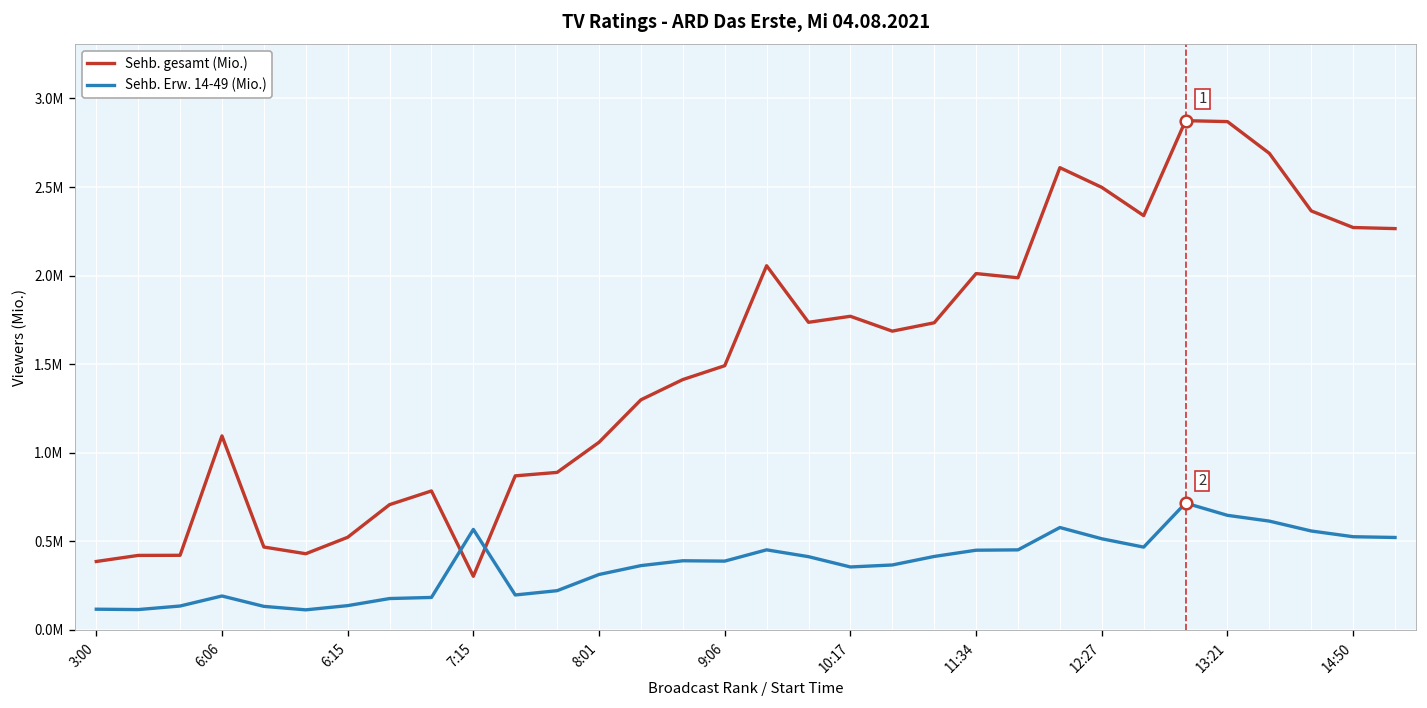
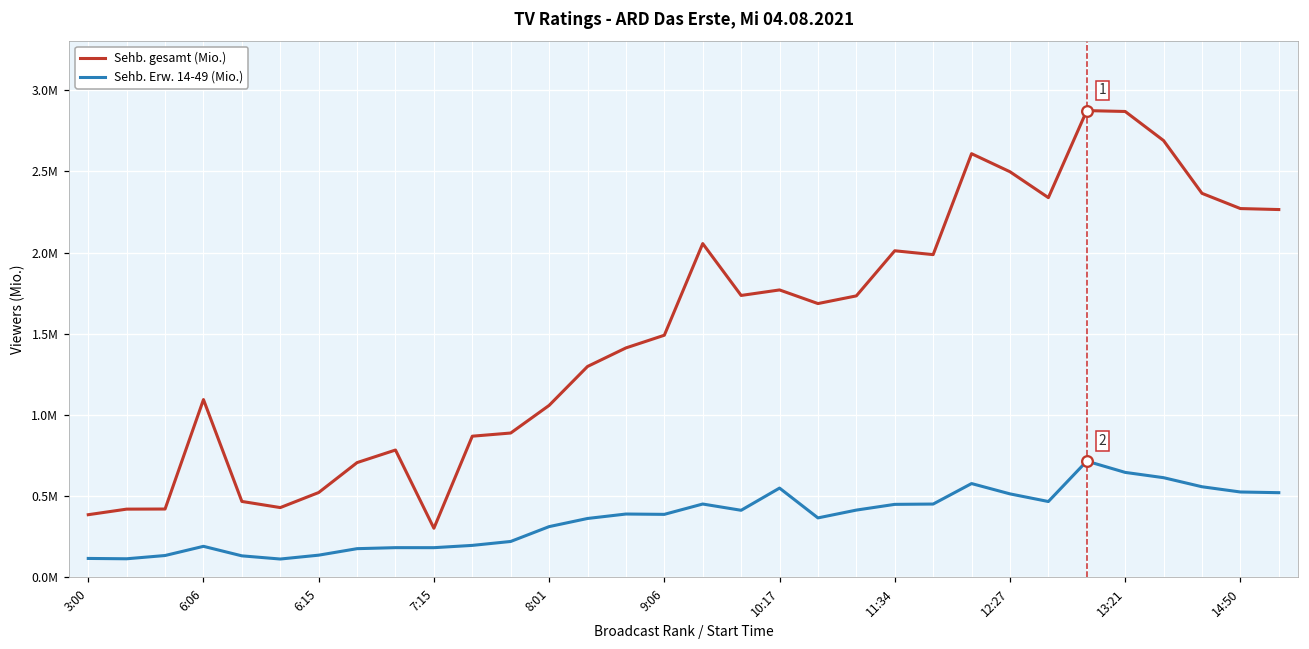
  {
    "Sehb. gesamt (Mio.)": {
      "3:00": 390000,
      "6:06": 1100000,
      "6:15": 520000,
      "7:15": 300000,
      "8:01": 1060000,
      "9:06": 1490000,
      "10:17": 1770000,
      "11:34": 2010000,
      "12:27": 2500000,
      "13:21": 2870000,
      "14:50": 2270000
    },
    "Sehb. Erw. 14-49 (Mio.)": {
      "3:00": 120000,
      "6:06": 190000,
      "6:15": 140000,
-     "7:15": 570000,
+     "7:15": 180000,
      "8:01": 310000,
      "9:06": 390000,
-     "10:17": 360000,
+     "10:17": 550000,
      "11:34": 450000,
      "12:27": 510000,
      "13:21": 650000,
      "14:50": 530000
    }
  }
